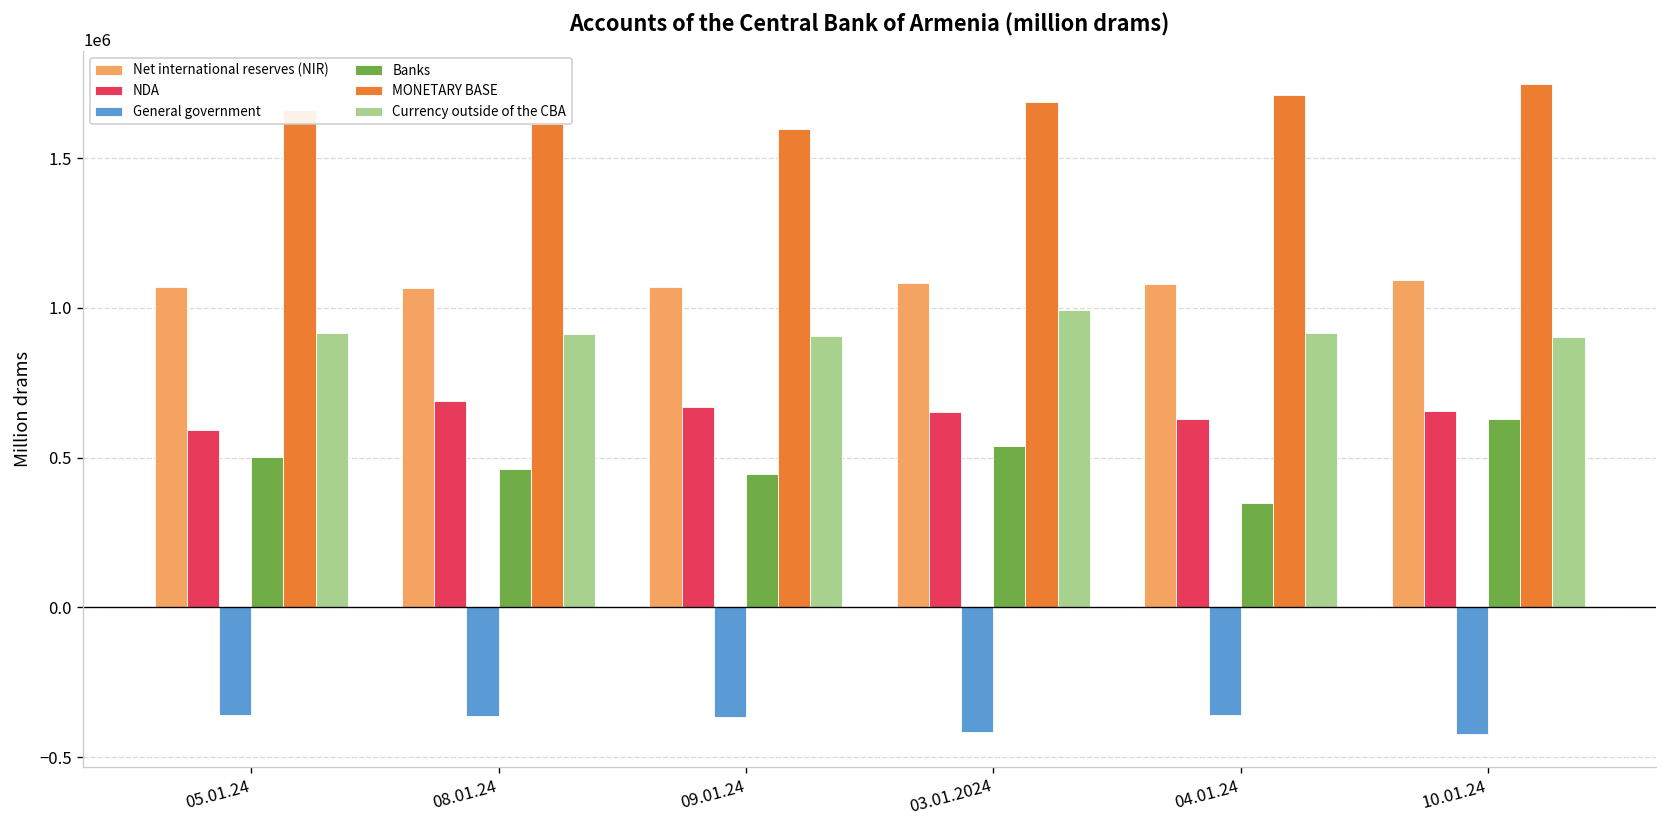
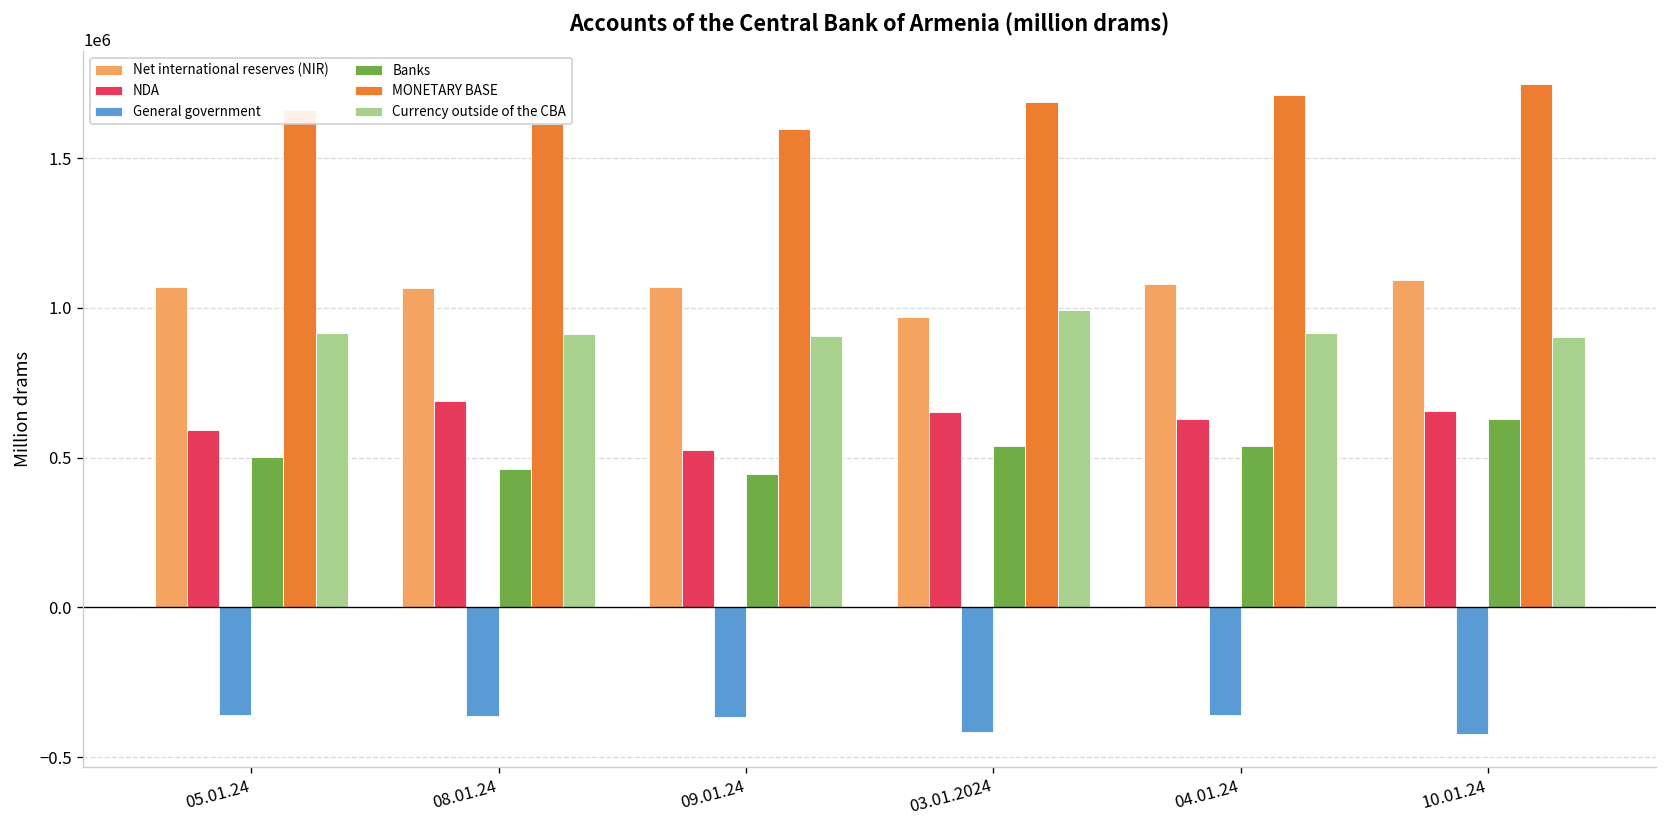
  {
    "Net international reserves (NIR)": {
      "05.01.24": 1070000,
      "08.01.24": 1070000,
      "09.01.24": 1070000,
-     "03.01.2024": 1080000,
+     "03.01.2024": 970000,
      "04.01.24": 1080000,
      "10.01.24": 1090000
    },
    "NDA": {
      "05.01.24": 590000,
      "08.01.24": 690000,
-     "09.01.24": 670000,
+     "09.01.24": 530000,
      "03.01.2024": 650000,
      "04.01.24": 630000,
      "10.01.24": 660000
    },
    "General government": {
      "05.01.24": -360000,
      "08.01.24": -360000,
      "09.01.24": -370000,
      "03.01.2024": -420000,
      "04.01.24": -360000,
      "10.01.24": -420000
    },
    "Banks": {
      "05.01.24": 500000,
      "08.01.24": 460000,
      "09.01.24": 440000,
      "03.01.2024": 540000,
-     "04.01.24": 350000,
+     "04.01.24": 540000,
      "10.01.24": 630000
    },
    "MONETARY BASE": {
      "08.01.24": 1620000,
      "09.01.24": 1600000,
      "03.01.2024": 1690000,
      "04.01.24": 1710000,
      "10.01.24": 1750000
    },
    "Currency outside of the CBA": {
      "05.01.24": 910000,
      "08.01.24": 910000,
      "09.01.24": 910000,
      "03.01.2024": 990000,
      "04.01.24": 920000,
      "10.01.24": 900000
    }
  }
